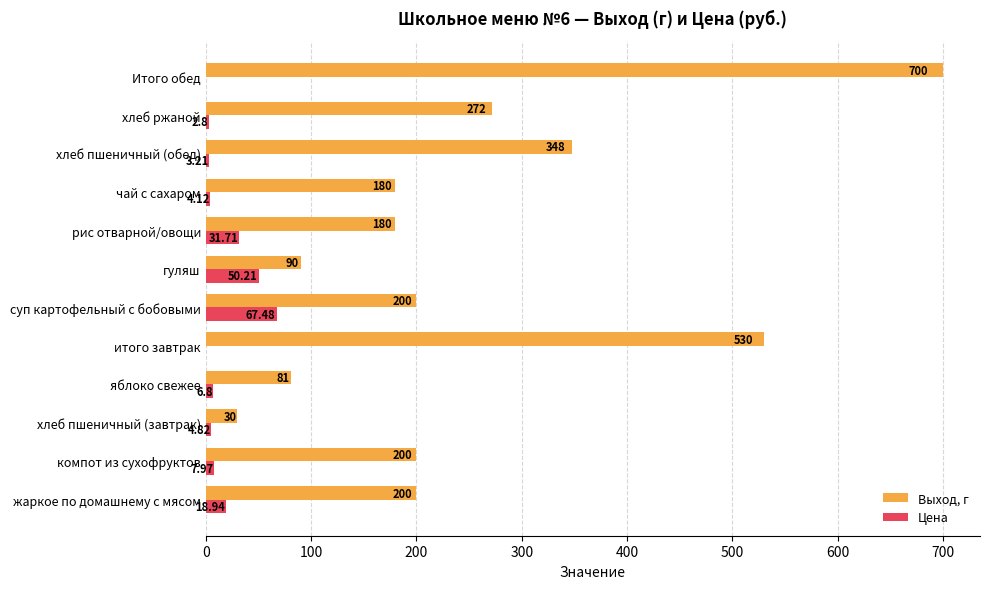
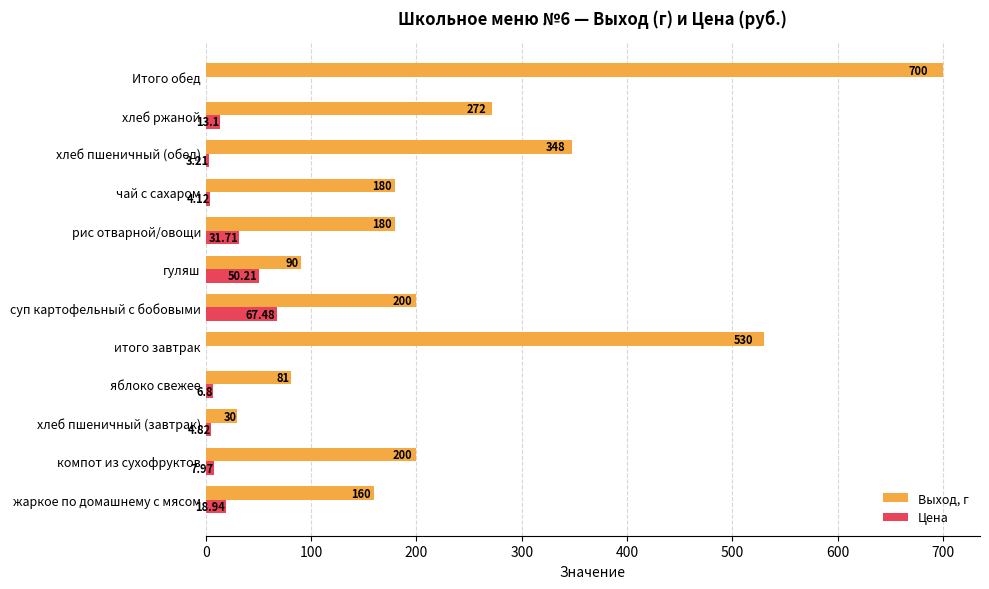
  {
    "Выход, г": {
      "Итого обед": 700,
      "хлеб ржаной": 272,
      "хлеб пшеничный (обед)": 348,
      "чай с сахаром": 180,
      "рис отварной/овощи": 180,
      "гуляш": 90,
      "суп картофельный с бобовыми": 200,
      "итого завтрак": 530,
      "яблоко свежее": 81,
      "хлеб пшеничный (завтрак)": 30,
      "компот из сухофруктов": 200,
-     "жаркое по домашнему с мясом": 200
+     "жаркое по домашнему с мясом": 160
    },
    "Цена": {
-     "хлеб ржаной": 2.8,
+     "хлеб ржаной": 13.1,
      "хлеб пшеничный (обед)": 3.21,
      "чай с сахаром": 4.12,
      "рис отварной/овощи": 31.71,
      "гуляш": 50.21,
      "суп картофельный с бобовыми": 67.48,
      "яблоко свежее": 6.8,
      "хлеб пшеничный (завтрак)": 4.82,
      "компот из сухофруктов": 7.97,
      "жаркое по домашнему с мясом": 18.94
    }
  }
